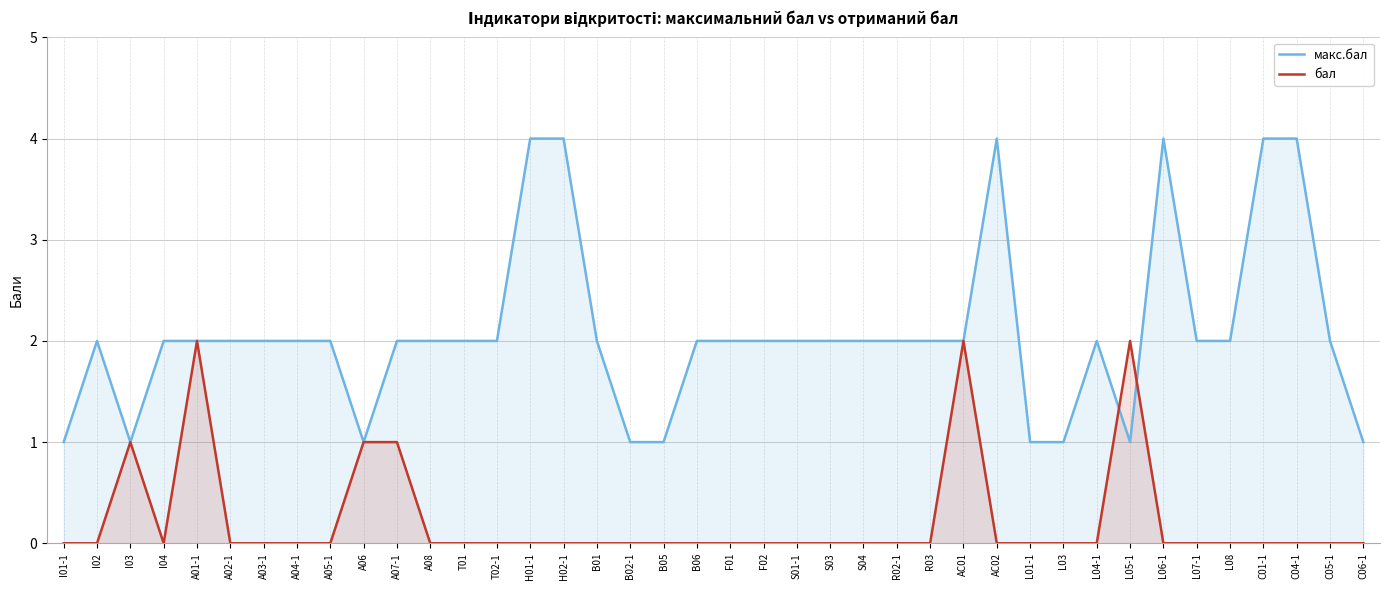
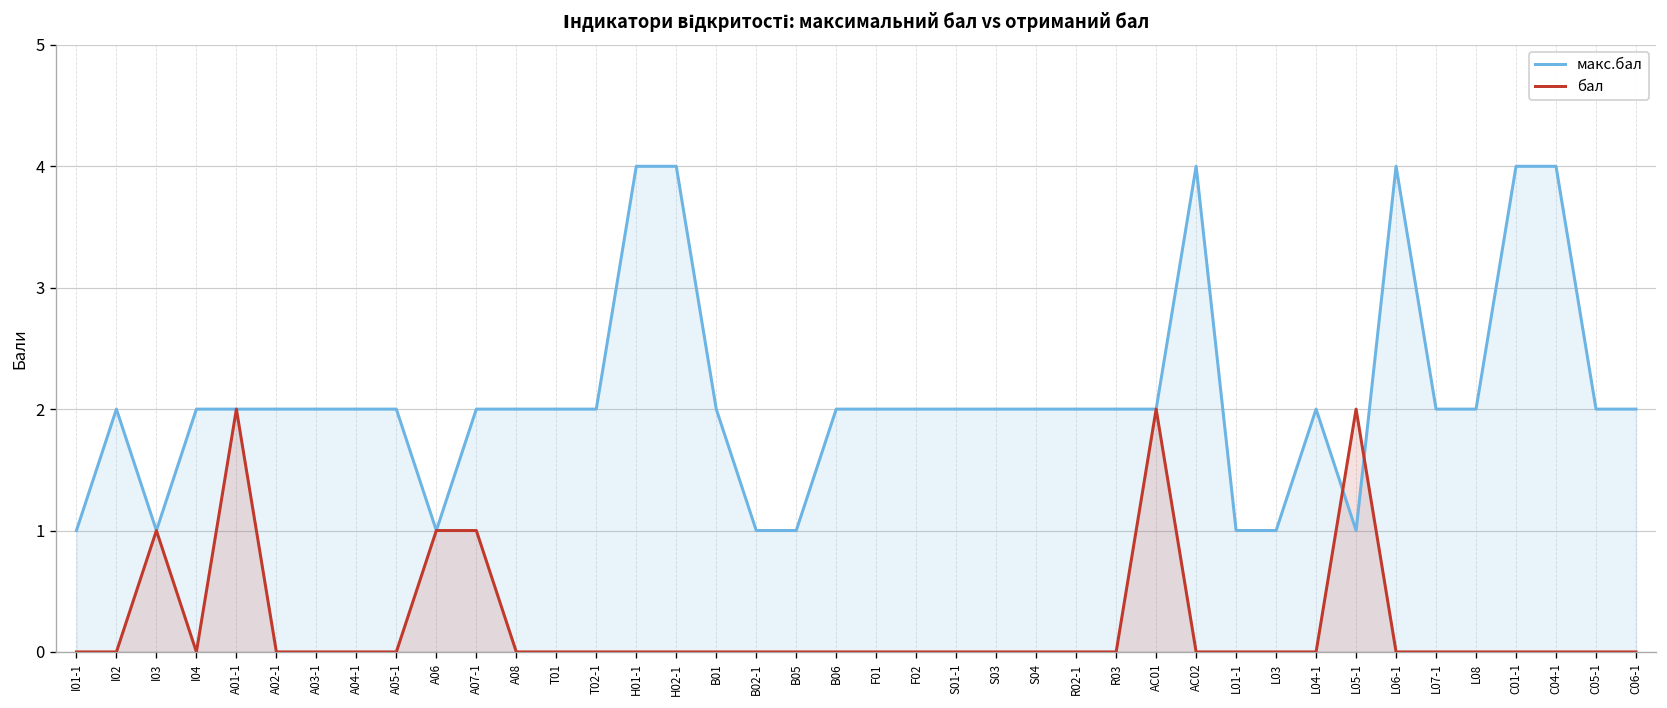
  {
    "макс.бал": {
      "I01-1": 1,
      "I02": 2,
      "I04": 2,
      "А02-1": 2,
      "А03-1": 2,
      "A04-1": 2,
      "A05-1": 2,
      "A07-1": 2,
      "А08": 2,
      "T01": 2,
      "T02-1": 2,
      "H01-1": 4,
      "H02-1": 4,
      "B01": 2,
      "B02-1": 1,
      "B05": 1,
      "B06": 2,
      "F01": 2,
      "F02": 2,
      "S01-1": 2,
      "S03": 2,
      "S04": 2,
      "R02-1": 2,
      "R03": 2,
      "AC02": 4,
      "L01-1": 1,
      "L03": 1,
      "L04-1": 2,
      "L05-1": 1,
      "L06-1": 4,
      "L07-1": 2,
      "L08": 2,
      "C01-1": 4,
      "С04-1": 4,
      "C05-1": 2,
-     "C06-1": 1
+     "C06-1": 2
    },
    "бал": {
      "I01-1": 0,
      "I02": 0,
      "I04": 0,
      "А02-1": 0,
      "А03-1": 0,
      "A04-1": 0,
      "A05-1": 0,
      "A07-1": 1,
      "А08": 0,
      "T01": 0,
      "T02-1": 0,
      "H01-1": 0,
      "H02-1": 0,
      "B01": 0,
      "B02-1": 0,
      "B05": 0,
      "B06": 0,
      "F01": 0,
      "F02": 0,
      "S01-1": 0,
      "S03": 0,
      "S04": 0,
      "R02-1": 0,
      "R03": 0,
      "AC02": 0,
      "L01-1": 0,
      "L03": 0,
      "L04-1": 0,
      "L05-1": 2,
      "L06-1": 0,
      "L07-1": 0,
      "L08": 0,
      "C01-1": 0,
      "С04-1": 0,
      "C05-1": 0,
      "C06-1": 0
    }
  }
